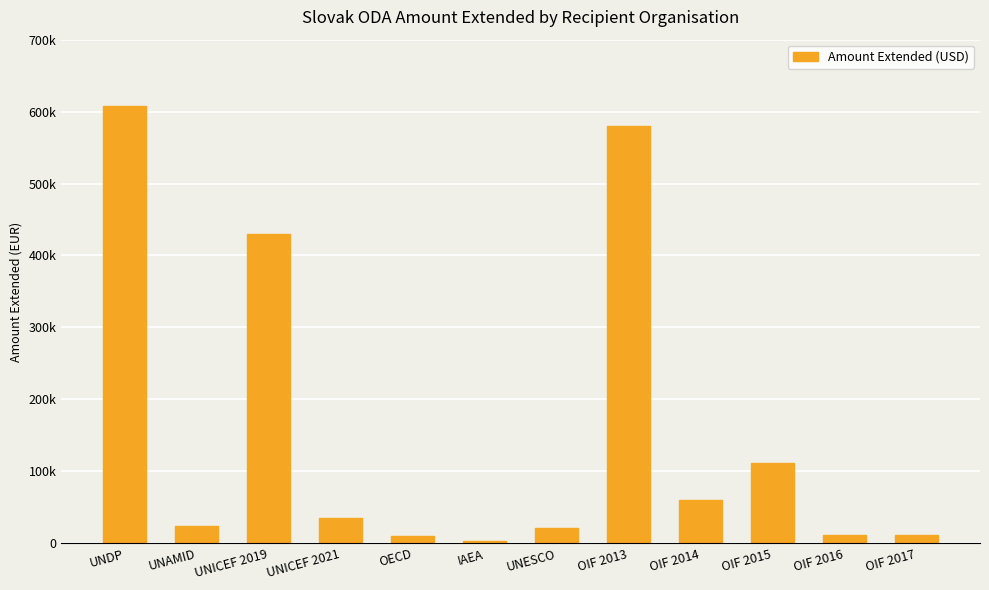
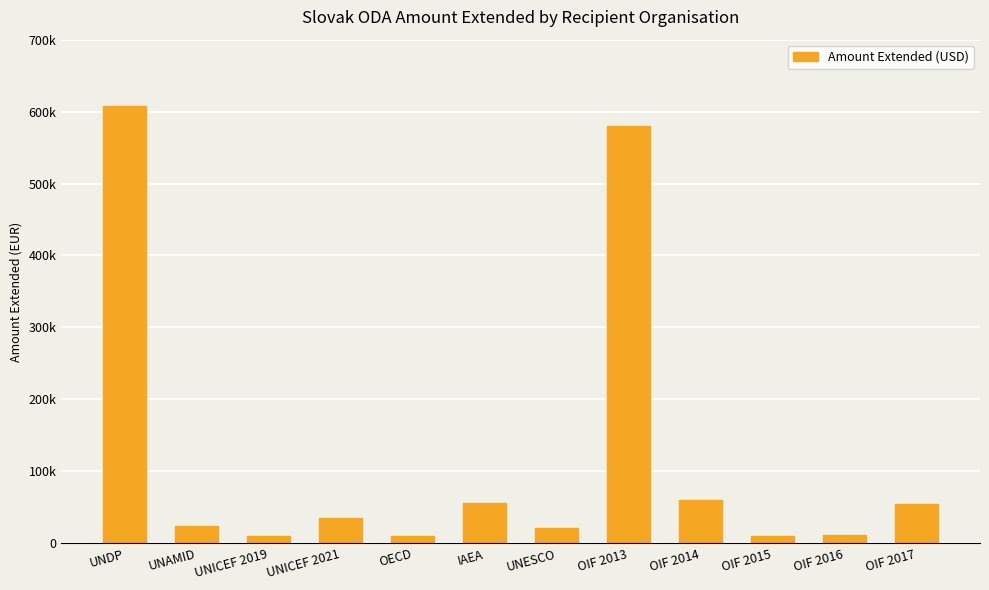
  {
    "UNDP": 610000,
    "UNAMID": 20000,
-   "UNICEF 2019": 430000,
+   "UNICEF 2019": 10000,
    "UNICEF 2021": 30000,
    "OECD": 10000,
-   "IAEA": 0,
+   "IAEA": 60000,
    "UNESCO": 20000,
    "OIF 2013": 580000,
    "OIF 2014": 60000,
-   "OIF 2015": 110000,
+   "OIF 2015": 10000,
    "OIF 2016": 10000,
-   "OIF 2017": 10000
+   "OIF 2017": 50000
  }
